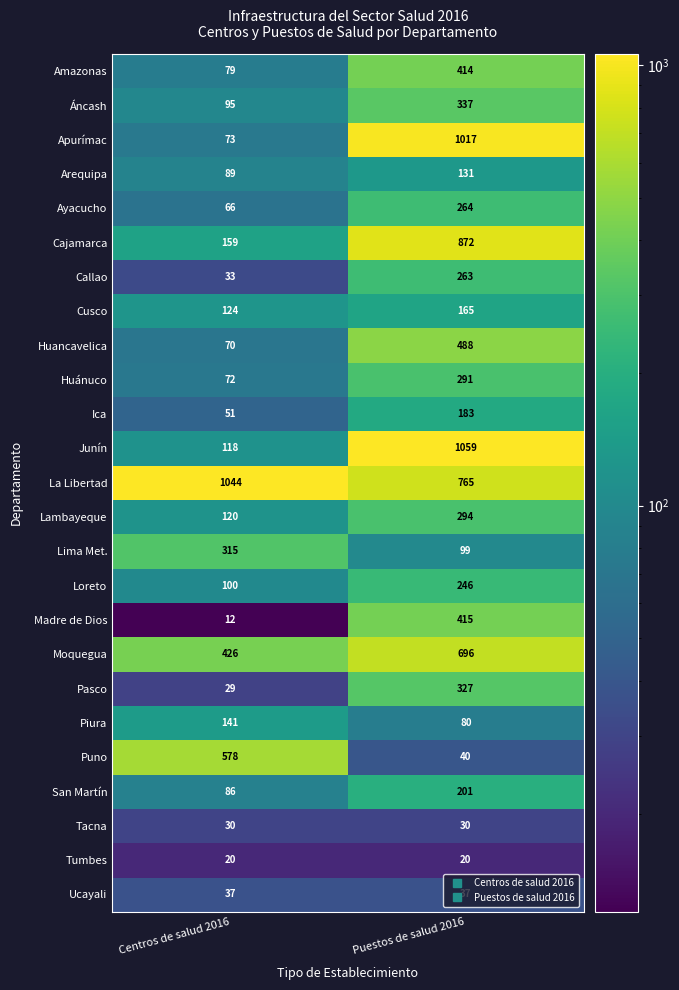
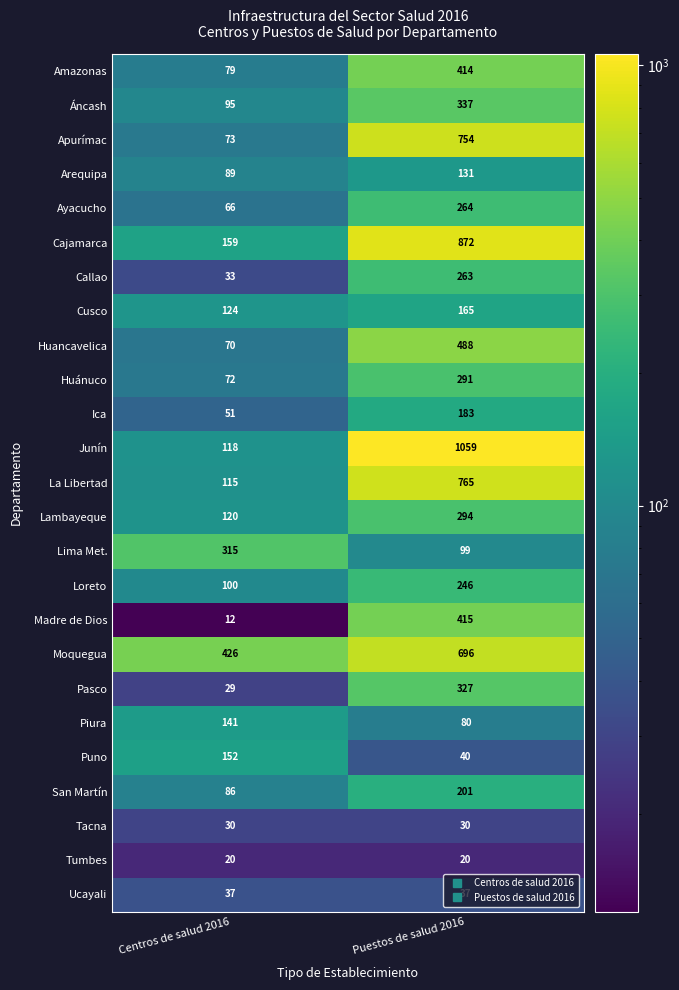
  {
    "Amazonas": {
      "Centros de salud 2016": 79,
      "Puestos de salud 2016": 414
    },
    "Áncash": {
      "Centros de salud 2016": 95,
      "Puestos de salud 2016": 337
    },
    "Apurímac": {
      "Centros de salud 2016": 73,
-     "Puestos de salud 2016": 1017
+     "Puestos de salud 2016": 754
    },
    "Arequipa": {
      "Centros de salud 2016": 89,
      "Puestos de salud 2016": 131
    },
    "Ayacucho": {
      "Centros de salud 2016": 66,
      "Puestos de salud 2016": 264
    },
    "Cajamarca": {
      "Centros de salud 2016": 159,
      "Puestos de salud 2016": 872
    },
    "Callao": {
      "Centros de salud 2016": 33,
      "Puestos de salud 2016": 263
    },
    "Cusco": {
      "Centros de salud 2016": 124,
      "Puestos de salud 2016": 165
    },
    "Huancavelica": {
      "Centros de salud 2016": 70,
      "Puestos de salud 2016": 488
    },
    "Huánuco": {
      "Centros de salud 2016": 72,
      "Puestos de salud 2016": 291
    },
    "Ica": {
      "Centros de salud 2016": 51,
      "Puestos de salud 2016": 183
    },
    "Junín": {
      "Centros de salud 2016": 118,
      "Puestos de salud 2016": 1059
    },
    "La Libertad": {
-     "Centros de salud 2016": 1044,
+     "Centros de salud 2016": 115,
      "Puestos de salud 2016": 765
    },
    "Lambayeque": {
      "Centros de salud 2016": 120,
      "Puestos de salud 2016": 294
    },
    "Lima Met.": {
      "Centros de salud 2016": 315,
      "Puestos de salud 2016": 99
    },
    "Loreto": {
      "Centros de salud 2016": 100,
      "Puestos de salud 2016": 246
    },
    "Madre de Dios": {
      "Centros de salud 2016": 12,
      "Puestos de salud 2016": 415
    },
    "Moquegua": {
      "Centros de salud 2016": 426,
      "Puestos de salud 2016": 696
    },
    "Pasco": {
      "Centros de salud 2016": 29,
      "Puestos de salud 2016": 327
    },
    "Piura": {
      "Centros de salud 2016": 141,
      "Puestos de salud 2016": 80
    },
    "Puno": {
-     "Centros de salud 2016": 578,
+     "Centros de salud 2016": 152,
      "Puestos de salud 2016": 40
    },
    "San Martín": {
      "Centros de salud 2016": 86,
      "Puestos de salud 2016": 201
    },
    "Tacna": {
      "Centros de salud 2016": 30,
      "Puestos de salud 2016": 30
    },
    "Tumbes": {
      "Centros de salud 2016": 20,
      "Puestos de salud 2016": 20
    },
    "Ucayali": {
      "Centros de salud 2016": 37
    }
  }
